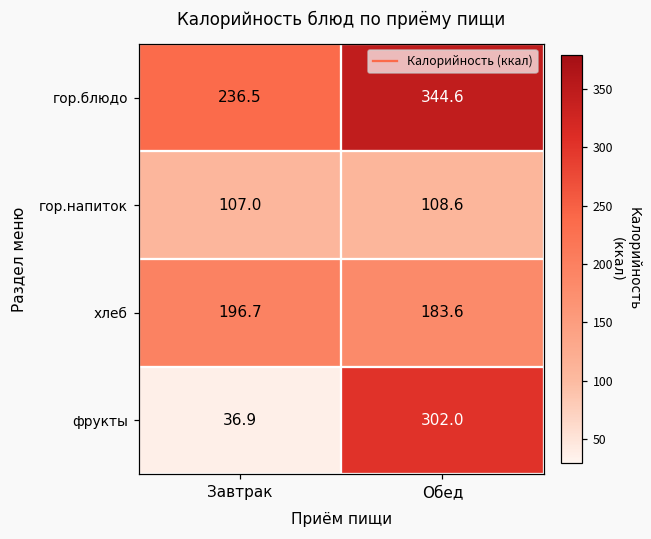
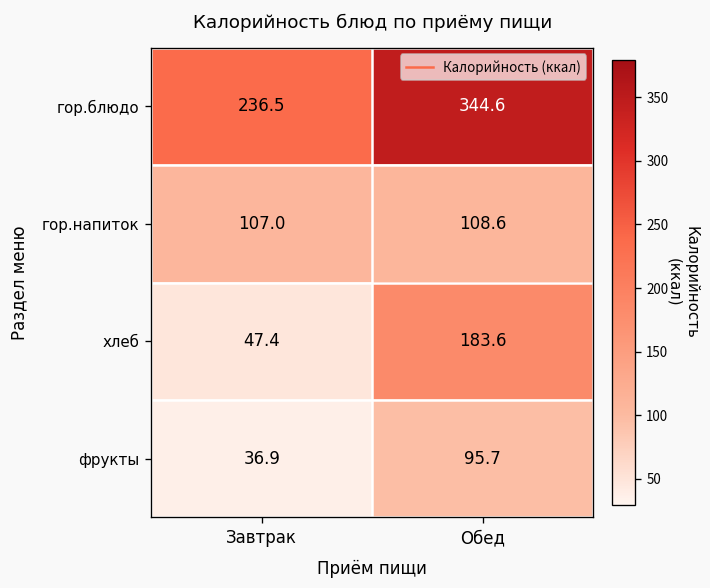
  {
    "гор.блюдо": {
      "Завтрак": 236.5,
      "Обед": 344.6
    },
    "гор.напиток": {
      "Завтрак": 107.0,
      "Обед": 108.6
    },
    "хлеб": {
-     "Завтрак": 196.7,
+     "Завтрак": 47.4,
      "Обед": 183.6
    },
    "фрукты": {
      "Завтрак": 36.9,
-     "Обед": 302.0
+     "Обед": 95.7
    }
  }
